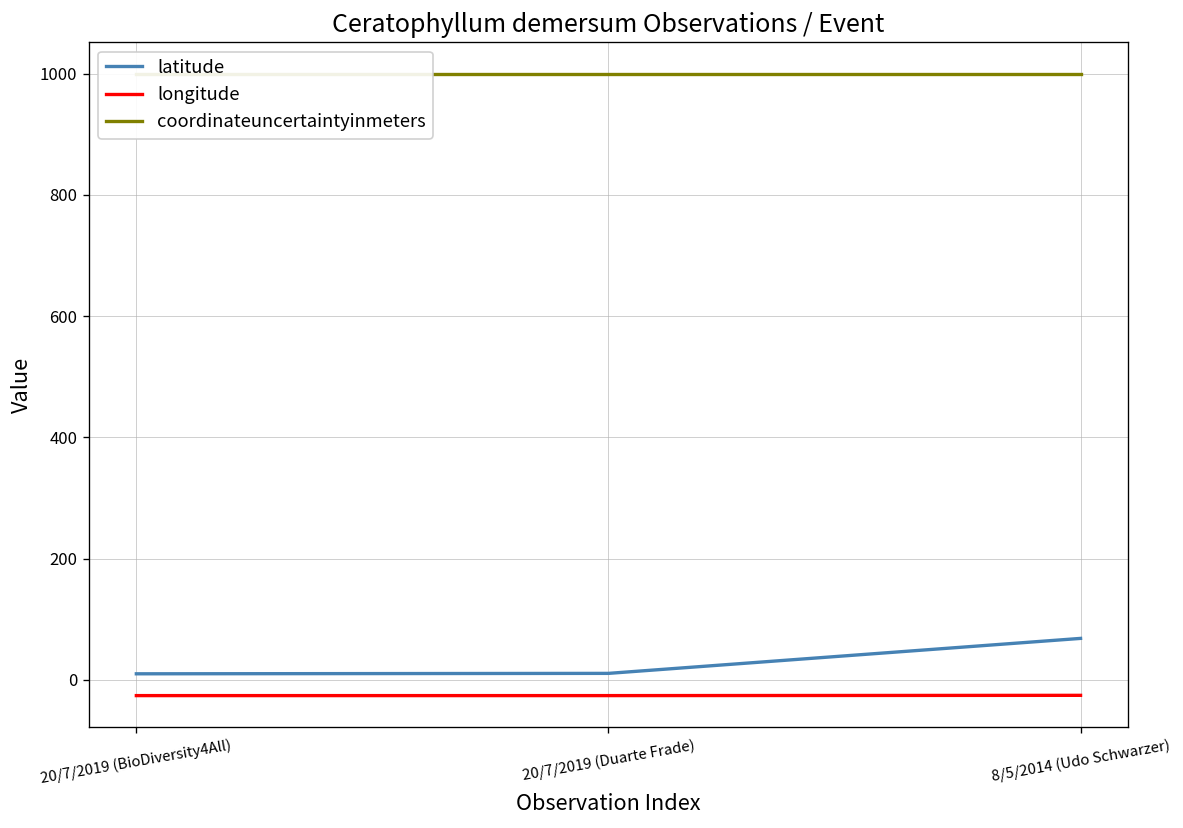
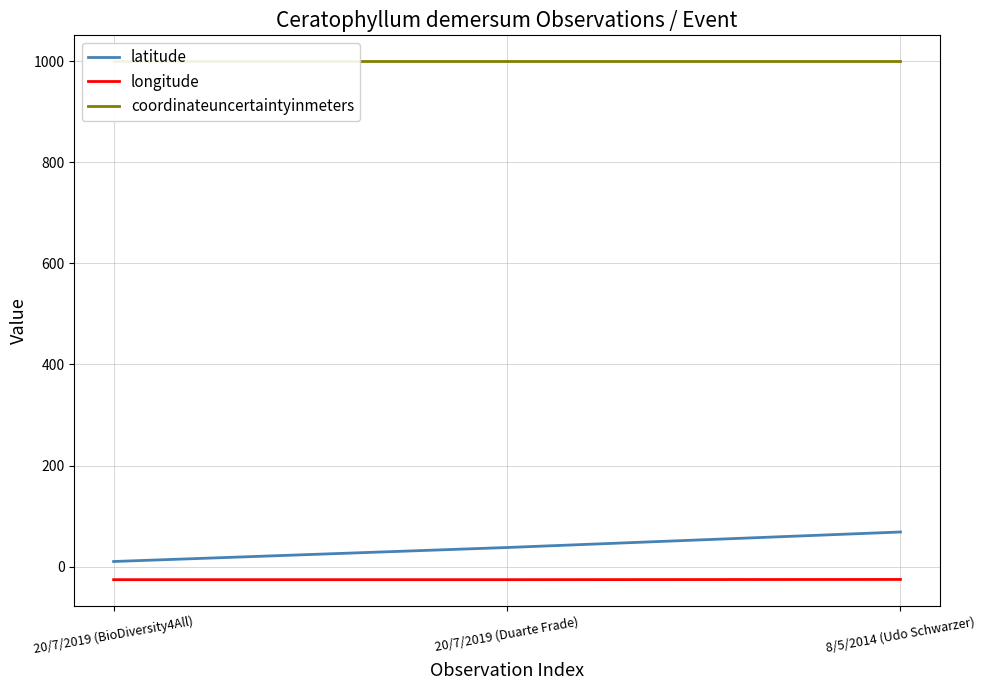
  {
    "latitude": {
      "20/7/2019 (BioDiversity4All)": 10,
-     "20/7/2019 (Duarte Frade)": 10,
+     "20/7/2019 (Duarte Frade)": 40,
      "8/5/2014 (Udo Schwarzer)": 70
    },
    "longitude": {
      "20/7/2019 (BioDiversity4All)": -30,
      "20/7/2019 (Duarte Frade)": -30,
      "8/5/2014 (Udo Schwarzer)": -30
    },
    "coordinateuncertaintyinmeters": {
      "20/7/2019 (Duarte Frade)": 1000,
      "8/5/2014 (Udo Schwarzer)": 1000
    }
  }
